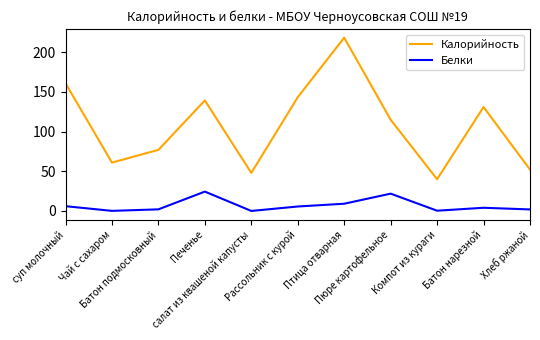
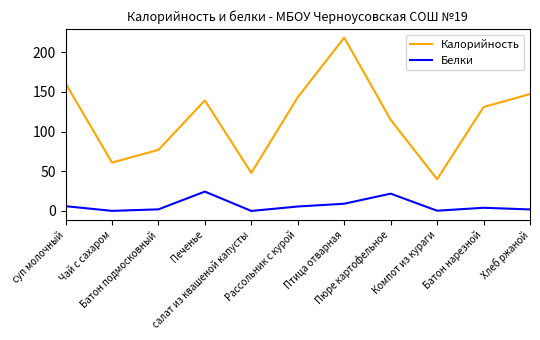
  {
    "Калорийность": {
      "суп молочный": 160,
      "Чай с сахаром": 60,
      "Батон подмосковный": 80,
      "Печенье": 140,
      "салат из квашеной капусты": 50,
      "Рассольник с курой": 140,
      "Птица отварная": 220,
      "Пюре картофельное": 120,
      "Компот из кураги": 40,
      "Батон нарезной": 130,
-     "Хлеб ржаной": 50
+     "Хлеб ржаной": 150
    },
    "Белки": {
      "суп молочный": 10,
      "Чай с сахаром": 0,
      "Батон подмосковный": 0,
      "Печенье": 20,
      "салат из квашеной капусты": 0,
      "Рассольник с курой": 10,
      "Птица отварная": 10,
      "Пюре картофельное": 20,
      "Компот из кураги": 0,
      "Батон нарезной": 0,
      "Хлеб ржаной": 0
    }
  }
